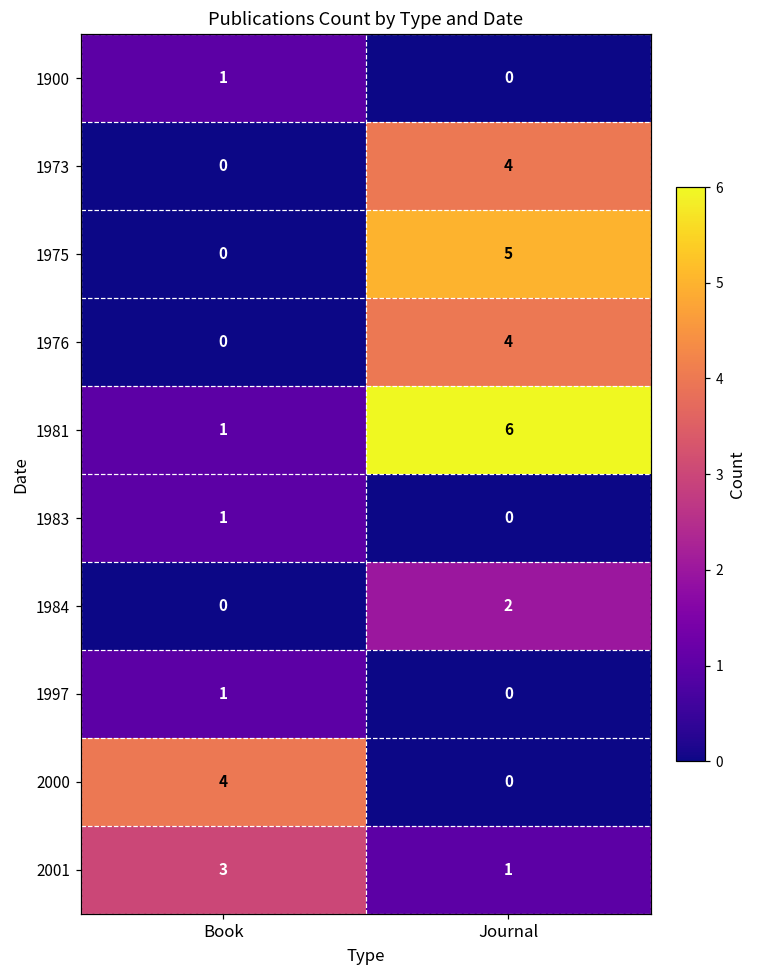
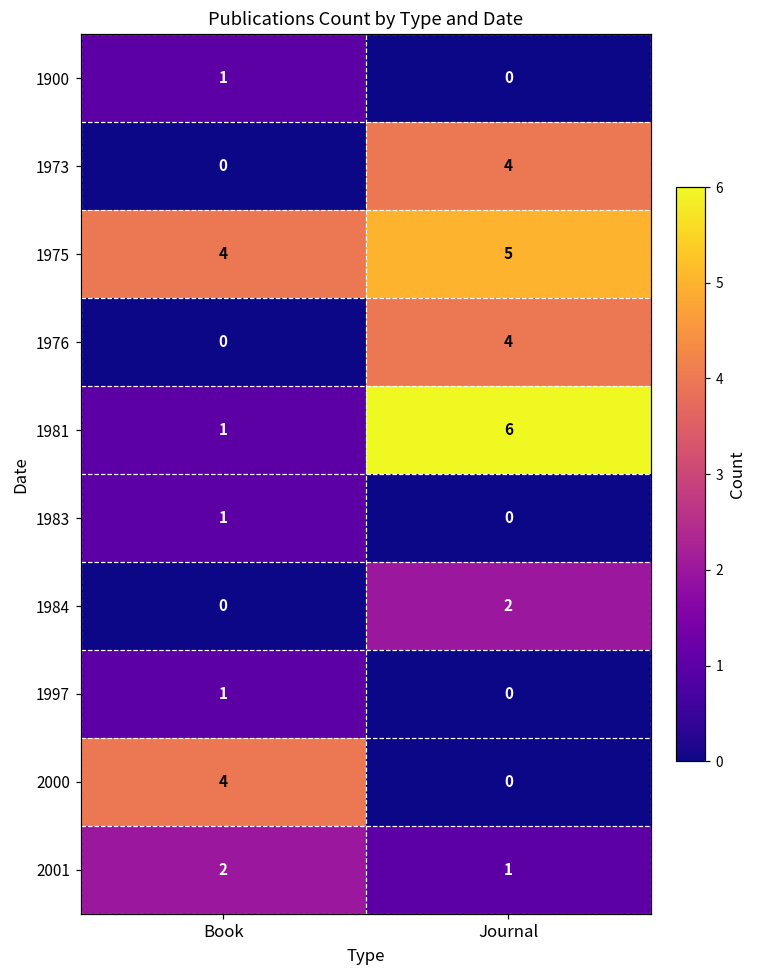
  {
    "1900": {
      "Book": 1,
      "Journal": 0
    },
    "1973": {
      "Book": 0,
      "Journal": 4
    },
    "1975": {
-     "Book": 0,
+     "Book": 4,
      "Journal": 5
    },
    "1976": {
      "Book": 0,
      "Journal": 4
    },
    "1981": {
      "Book": 1,
      "Journal": 6
    },
    "1983": {
      "Book": 1,
      "Journal": 0
    },
    "1984": {
      "Book": 0,
      "Journal": 2
    },
    "1997": {
      "Book": 1,
      "Journal": 0
    },
    "2000": {
      "Book": 4,
      "Journal": 0
    },
    "2001": {
-     "Book": 3,
+     "Book": 2,
      "Journal": 1
    }
  }
